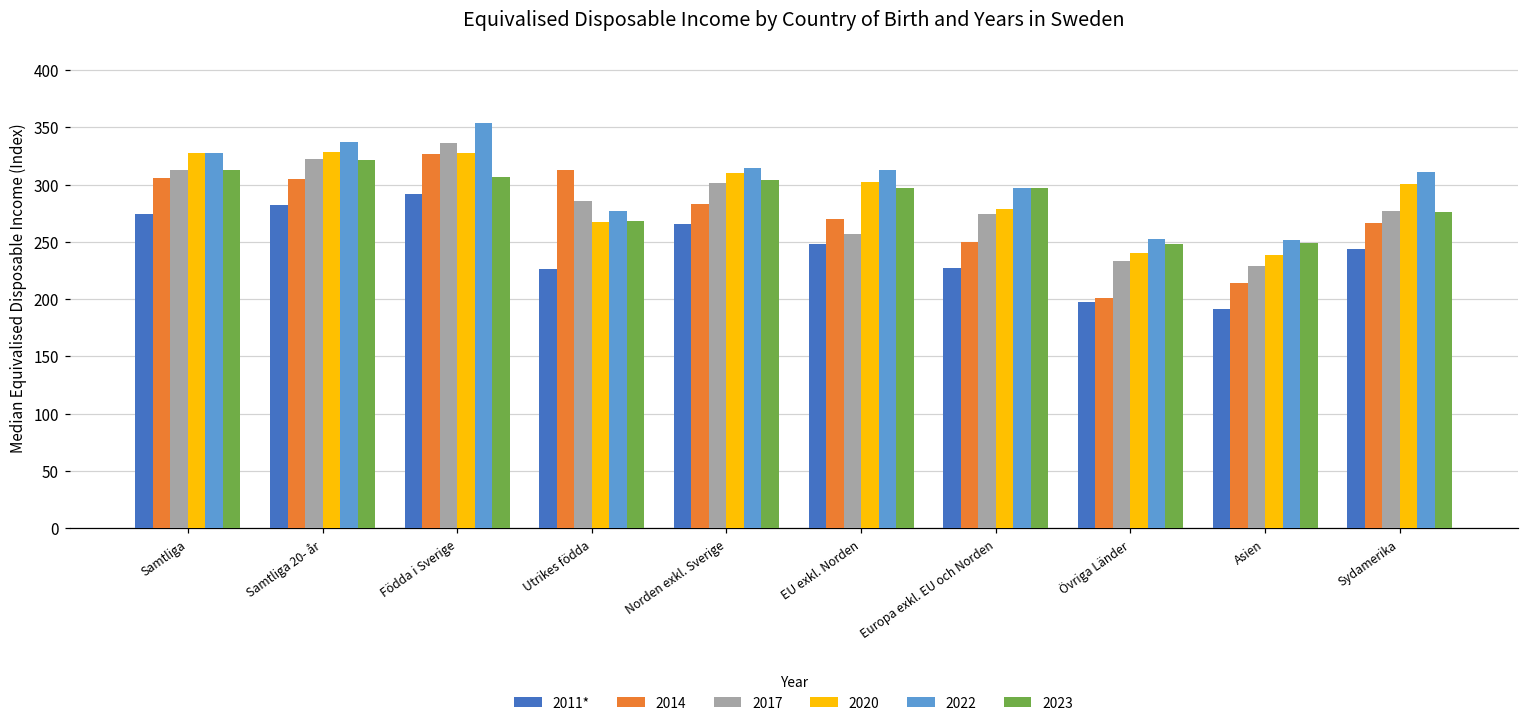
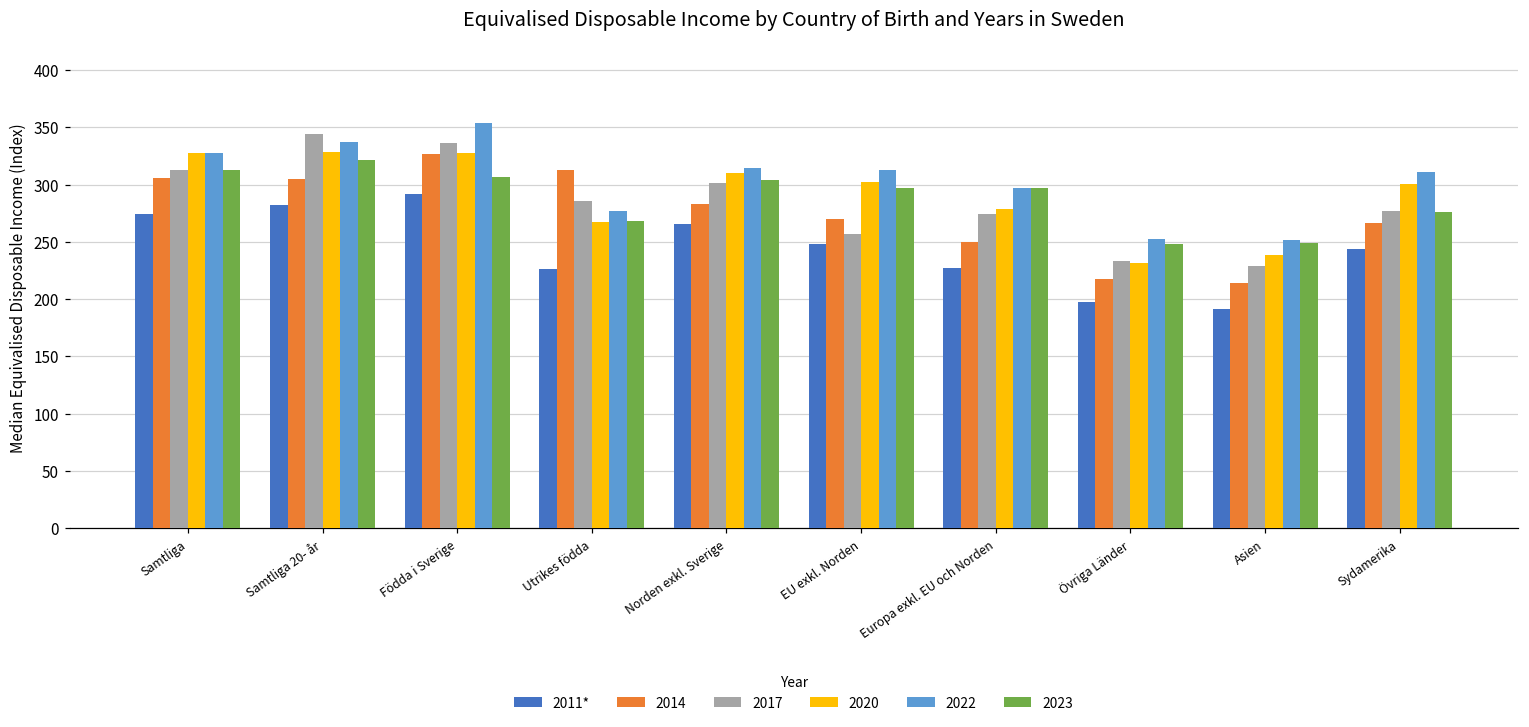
  {
    "2014": {
      "Samtliga": 305,
      "Samtliga 20- år": 305,
      "Födda i Sverige": 327,
      "Utrikes födda": 313,
      "Norden exkl. Sverige": 283,
      "EU exkl. Norden": 270,
      "Europa exkl. EU och Norden": 250,
-     "Övriga Länder": 200,
+     "Övriga Länder": 218,
      "Asien": 214,
      "Sydamerika": 267
    },
    "2017": {
      "Samtliga": 312,
-     "Samtliga 20- år": 322,
+     "Samtliga 20- år": 345,
      "Födda i Sverige": 336,
      "Utrikes födda": 286,
      "Norden exkl. Sverige": 301,
      "EU exkl. Norden": 257,
      "Europa exkl. EU och Norden": 275,
      "Övriga Länder": 233,
      "Asien": 229,
      "Sydamerika": 277
    },
    "2020": {
      "Samtliga": 328,
      "Samtliga 20- år": 328,
      "Födda i Sverige": 327,
      "Utrikes födda": 267,
      "Norden exkl. Sverige": 310,
      "EU exkl. Norden": 303,
      "Europa exkl. EU och Norden": 279,
-     "Övriga Länder": 240,
+     "Övriga Länder": 232,
      "Asien": 238,
      "Sydamerika": 301
    },
    "2023": {
      "Samtliga": 313,
      "Samtliga 20- år": 321,
      "Födda i Sverige": 307,
      "Utrikes födda": 268,
      "Norden exkl. Sverige": 304,
      "EU exkl. Norden": 297,
      "Europa exkl. EU och Norden": 297,
      "Övriga Länder": 248,
      "Asien": 249,
      "Sydamerika": 276
    }
  }
